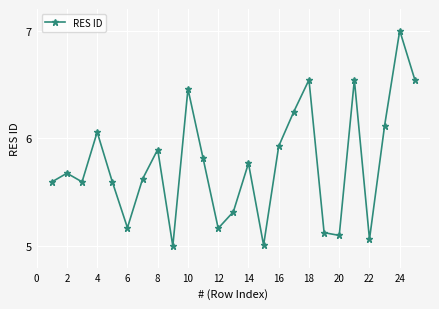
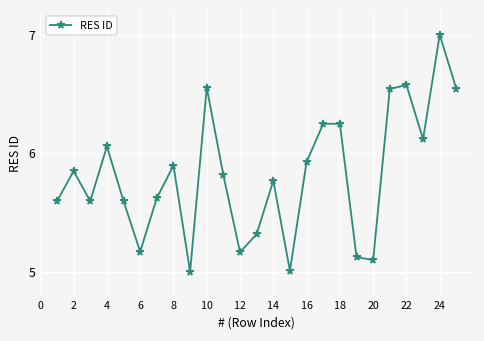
  {
-   "2": 5.68,
+   "2": 5.85,
    "4": 6.06,
    "6": 5.17,
    "8": 5.90,
-   "10": 6.46,
+   "10": 6.55,
    "12": 5.17,
    "14": 5.77,
    "16": 5.93,
-   "18": 6.54,
+   "18": 6.25,
    "20": 5.10,
-   "22": 5.06,
+   "22": 6.58,
    "24": 7.00
  }
